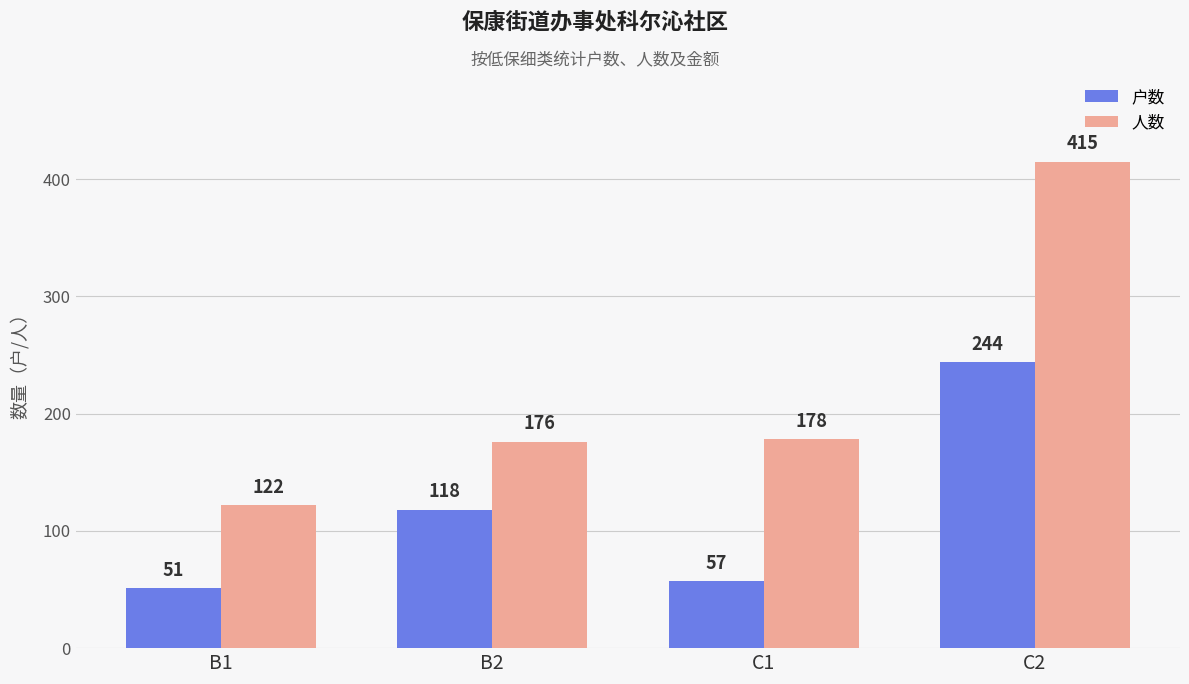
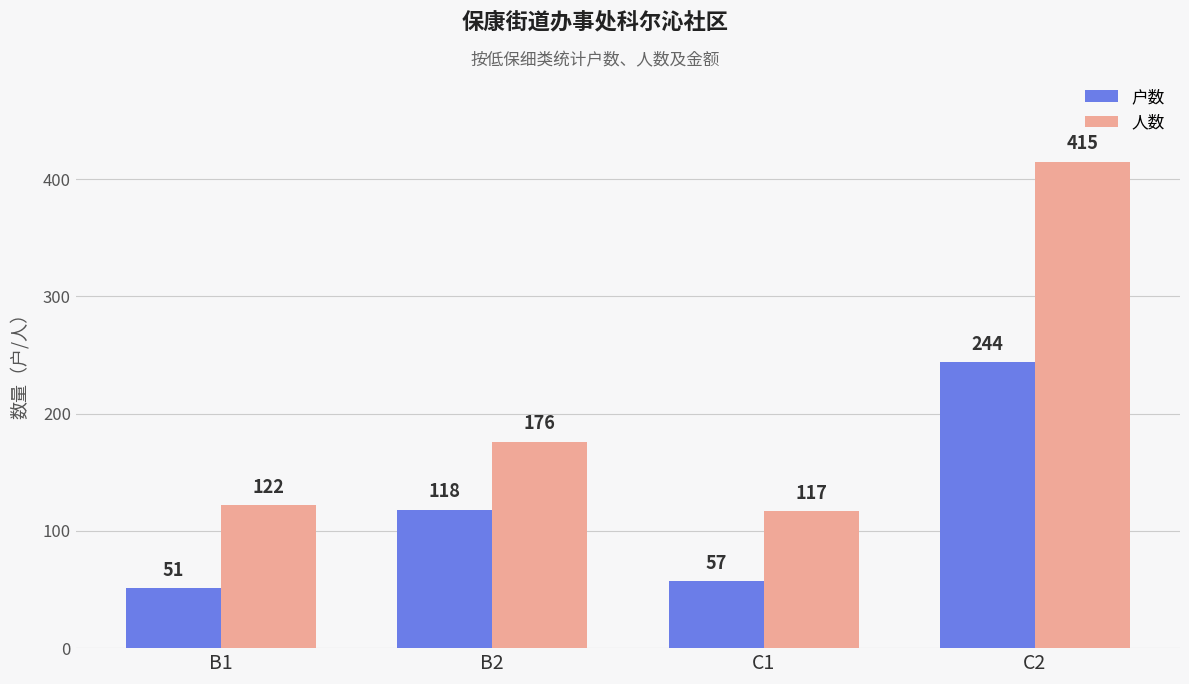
  {
    "户数": {
      "B1": 51,
      "B2": 118,
      "C1": 57,
      "C2": 244
    },
    "人数": {
      "B1": 122,
      "B2": 176,
-     "C1": 178,
+     "C1": 117,
      "C2": 415
    }
  }
